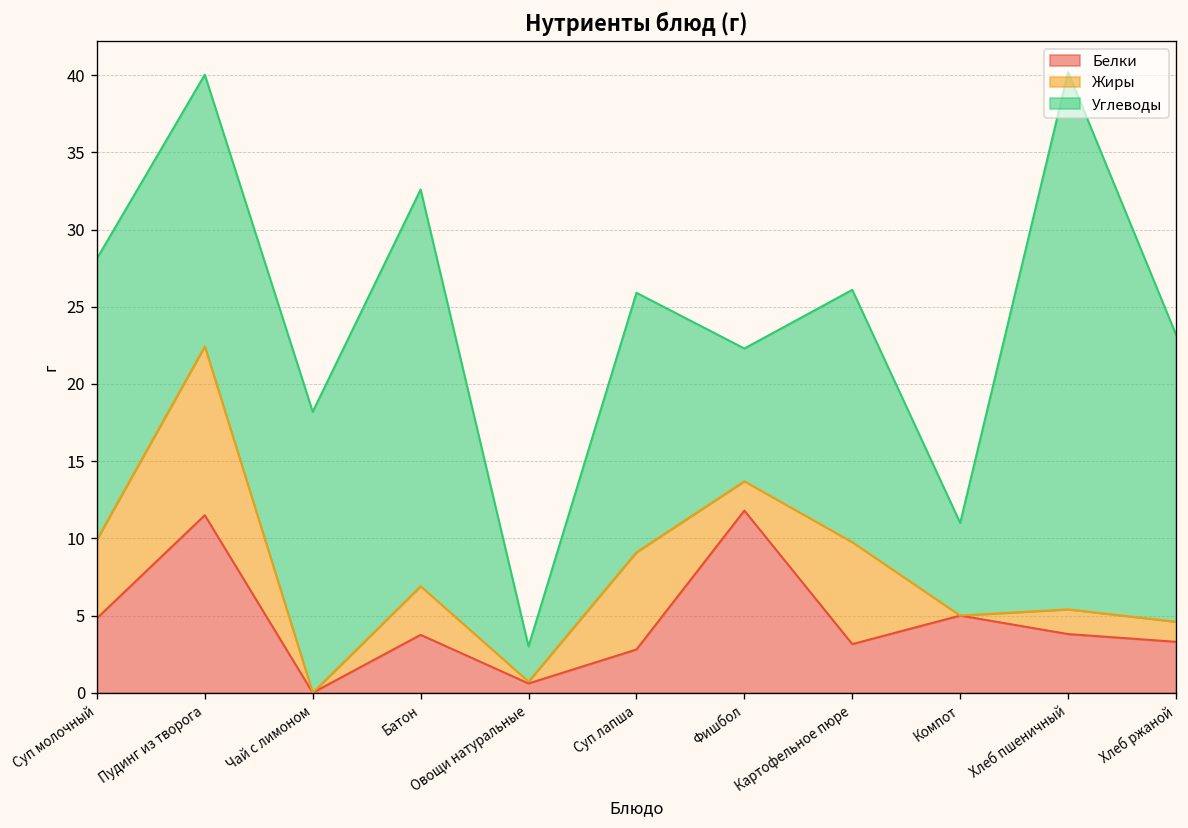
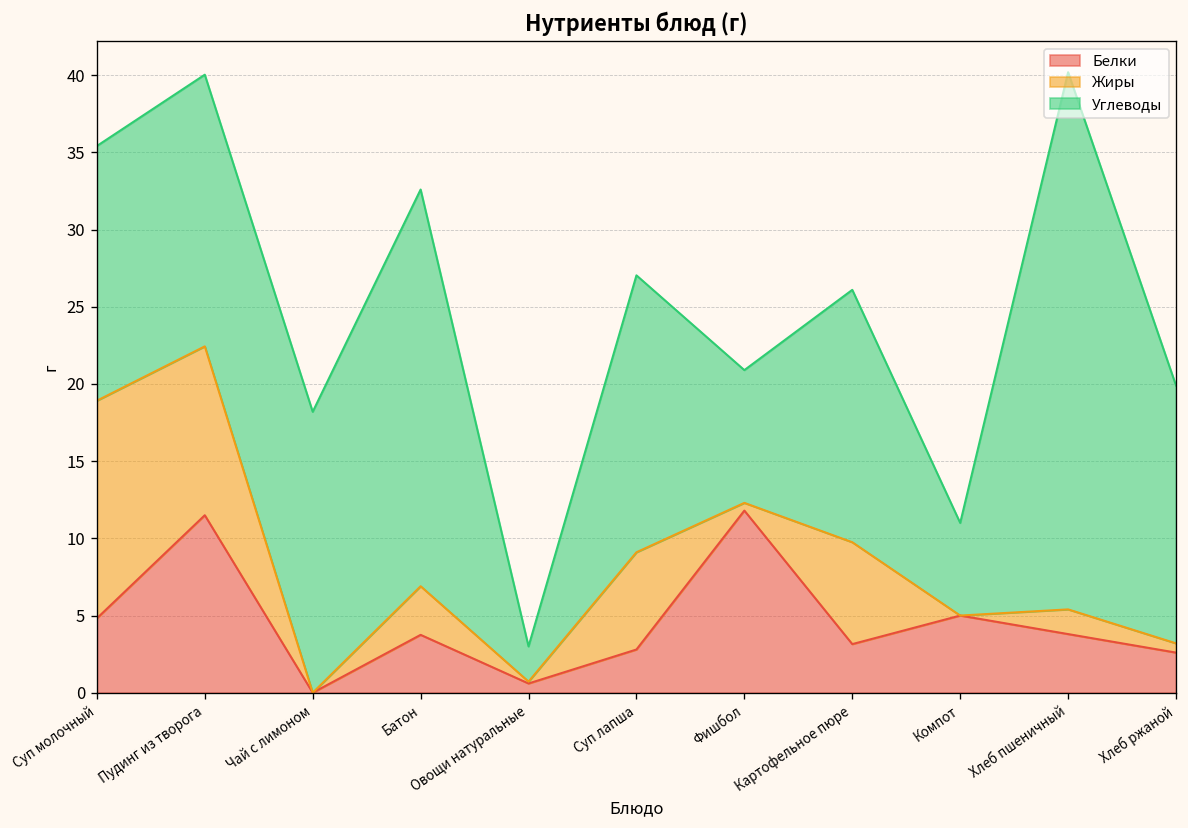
  {
    "Белки": {
      "Суп молочный": 4.8,
      "Пудинг из творога": 11.5,
      "Батон": 3.8,
      "Суп лапша": 2.8,
      "Фишбол": 11.8,
      "Картофельное пюре": 3.2,
      "Хлеб пшеничный": 3.8,
-     "Хлеб ржаной": 3.3
+     "Хлеб ржаной": 2.6
    },
    "Жиры": {
-     "Суп молочный": 5.1,
+     "Суп молочный": 14.1,
      "Пудинг из творога": 10.9,
      "Батон": 3.2,
      "Суп лапша": 6.3,
-     "Фишбол": 1.9,
+     "Фишбол": 0.5,
      "Картофельное пюре": 6.6,
      "Хлеб пшеничный": 1.6,
-     "Хлеб ржаной": 1.3
+     "Хлеб ржаной": 0.6
    },
    "Углеводы": {
-     "Суп молочный": 18.2,
+     "Суп молочный": 16.5,
      "Пудинг из творога": 17.6,
      "Чай с лимоном": 18.2,
      "Батон": 25.7,
      "Овощи натуральные": 2.3,
-     "Суп лапша": 16.8,
+     "Суп лапша": 17.9,
      "Фишбол": 8.6,
      "Картофельное пюре": 16.4,
      "Компот": 6.0,
-     "Хлеб ржаной": 18.6
+     "Хлеб ржаной": 16.7
    }
  }
